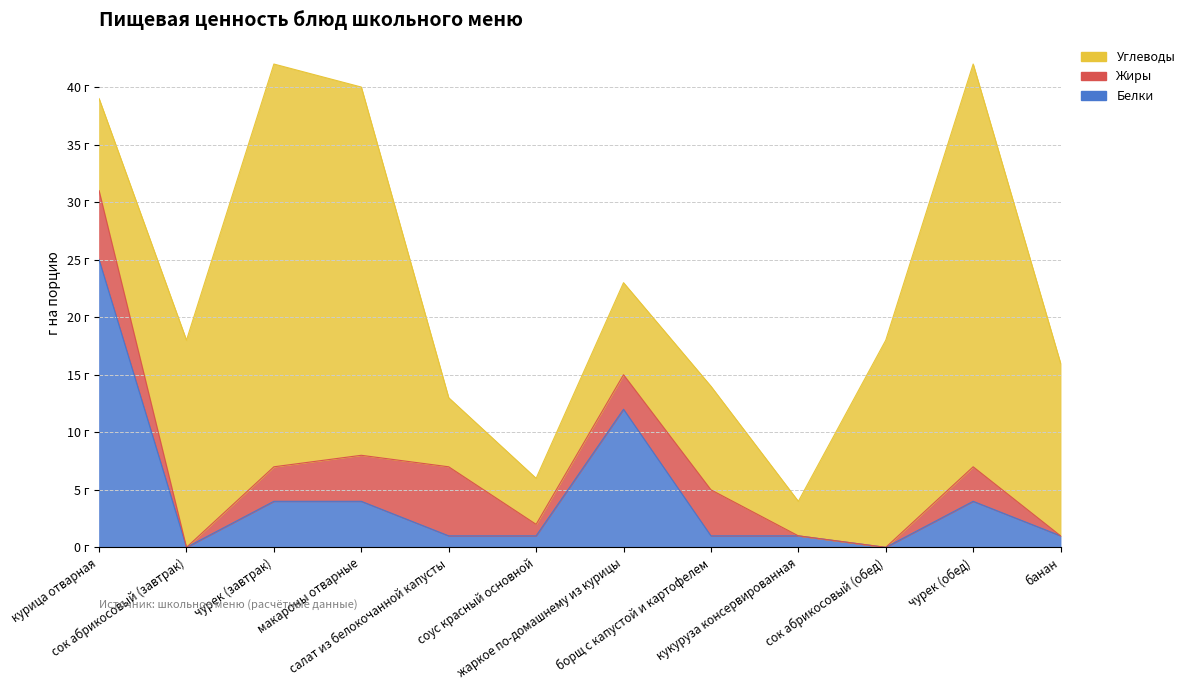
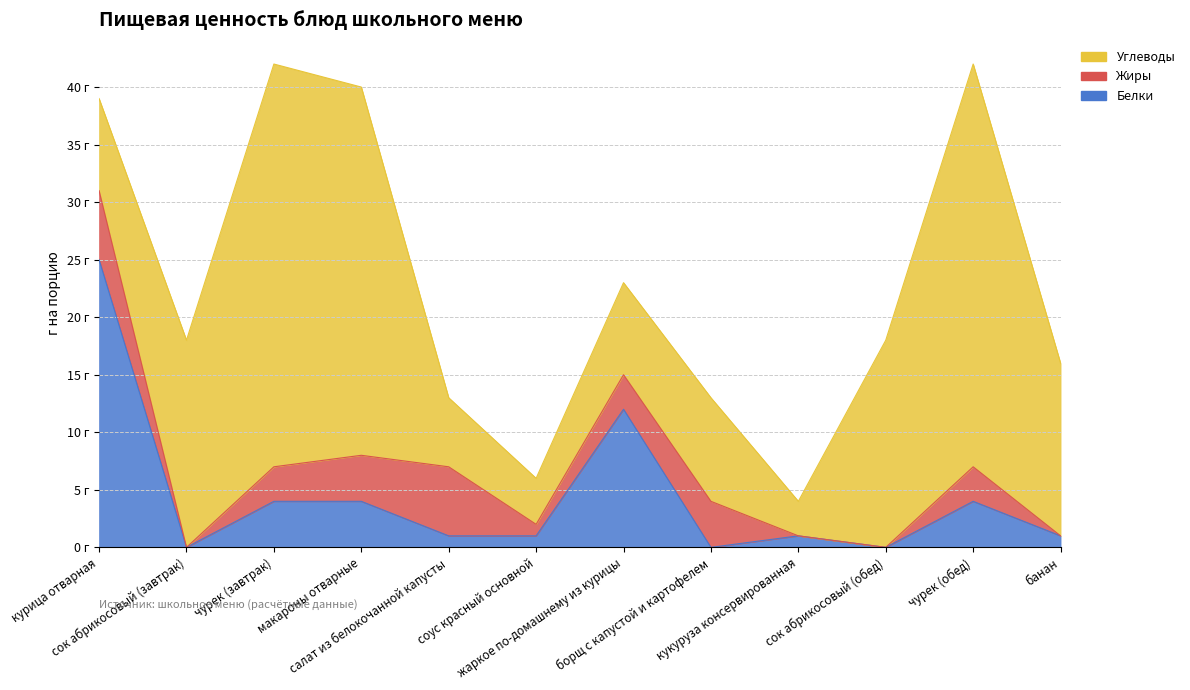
  {
    "Белки": {
      "курица отварная": "25 г",
      "чурек (завтрак)": "4 г",
      "макароны отварные": "4 г",
      "салат из белокочанной капусты": "1 г",
      "соус красный основной": "1 г",
      "жаркое по-домашнему из курицы": "12 г",
-     "борщ с капустой и картофелем": "1 г",
+     "борщ с капустой и картофелем": "0 г",
      "чурек (обед)": "4 г"
    },
    "Жиры": {
      "курица отварная": "6 г",
      "чурек (завтрак)": "3 г",
      "макароны отварные": "4 г",
      "салат из белокочанной капусты": "6 г",
      "соус красный основной": "1 г",
      "жаркое по-домашнему из курицы": "3 г",
      "борщ с капустой и картофелем": "4 г",
      "чурек (обед)": "3 г"
    },
    "Углеводы": {
      "курица отварная": "8 г",
      "сок абрикосовый (завтрак)": "18 г",
      "чурек (завтрак)": "35 г",
      "макароны отварные": "32 г",
      "салат из белокочанной капусты": "6 г",
      "соус красный основной": "4 г",
      "жаркое по-домашнему из курицы": "8 г",
      "борщ с капустой и картофелем": "9 г",
      "кукуруза консервированная": "3 г",
      "сок абрикосовый (обед)": "18 г",
      "чурек (обед)": "35 г",
      "банан": "15 г"
    }
  }
